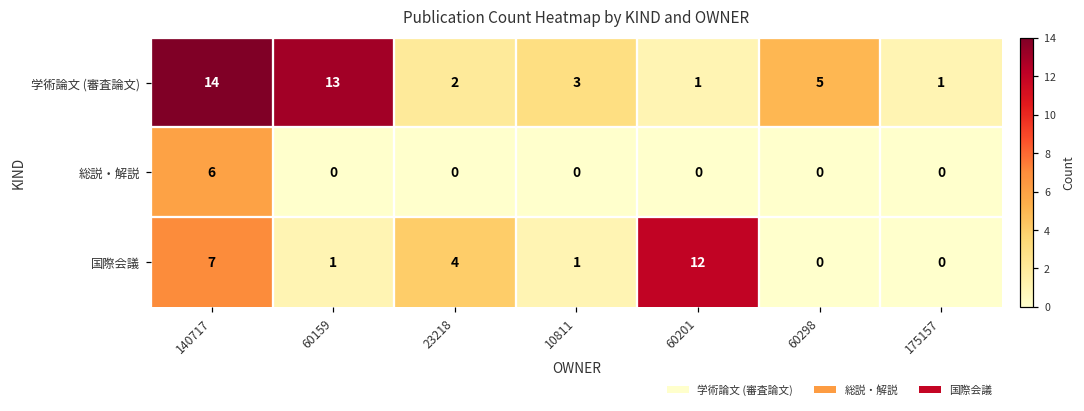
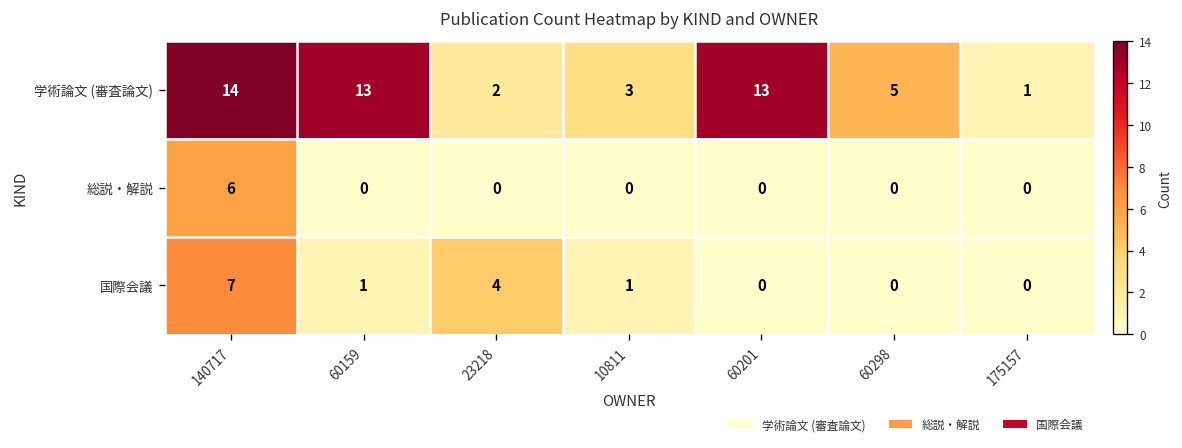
  {
    "学術論文 (審査論文)": {
      "140717": 14,
      "60159": 13,
      "23218": 2,
      "10811": 3,
-     "60201": 1,
+     "60201": 13,
      "60298": 5,
      "175157": 1
    },
    "総説・解説": {
      "140717": 6,
      "60159": 0,
      "23218": 0,
      "10811": 0,
      "60201": 0,
      "60298": 0,
      "175157": 0
    },
    "国際会議": {
      "140717": 7,
      "60159": 1,
      "23218": 4,
      "10811": 1,
-     "60201": 12,
+     "60201": 0,
      "60298": 0,
      "175157": 0
    }
  }
